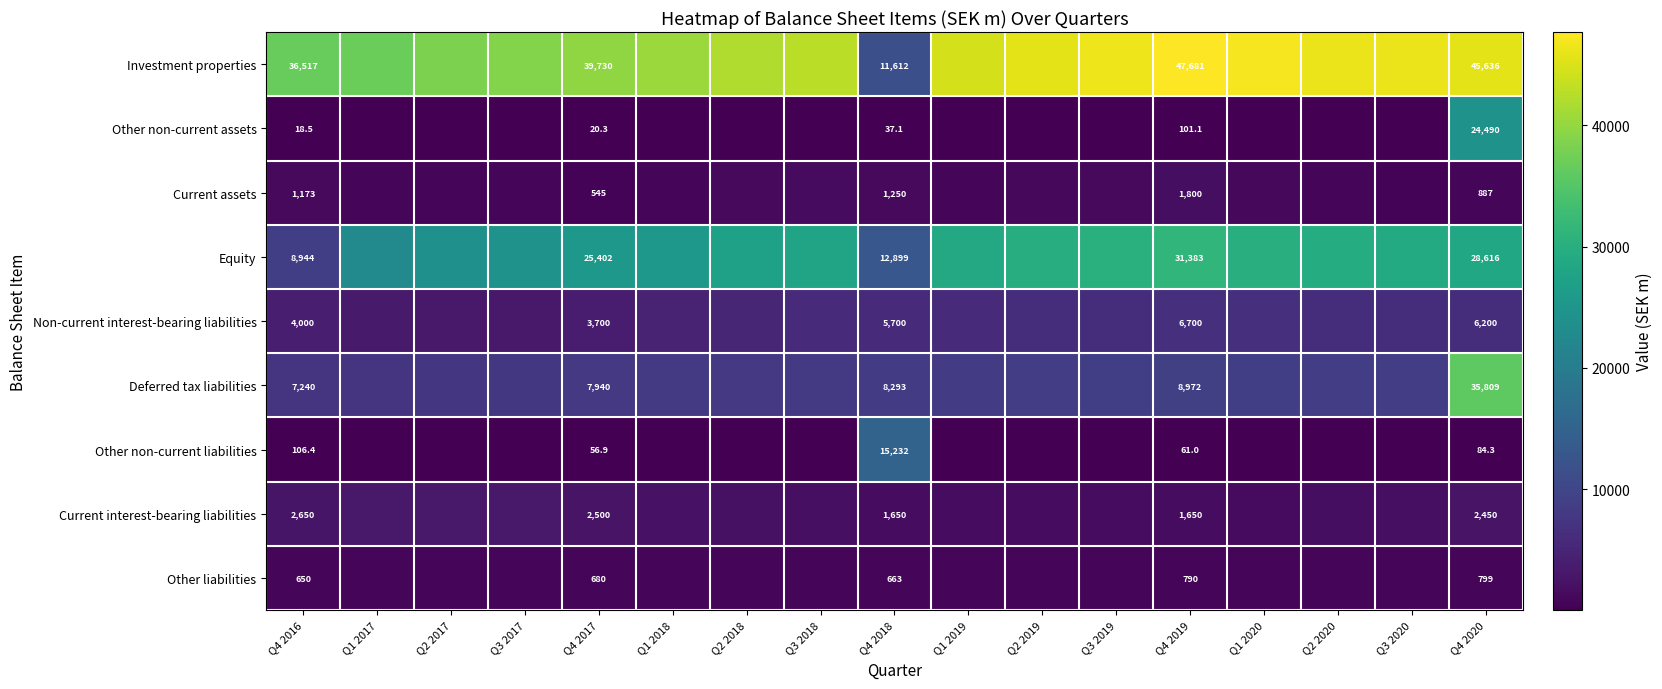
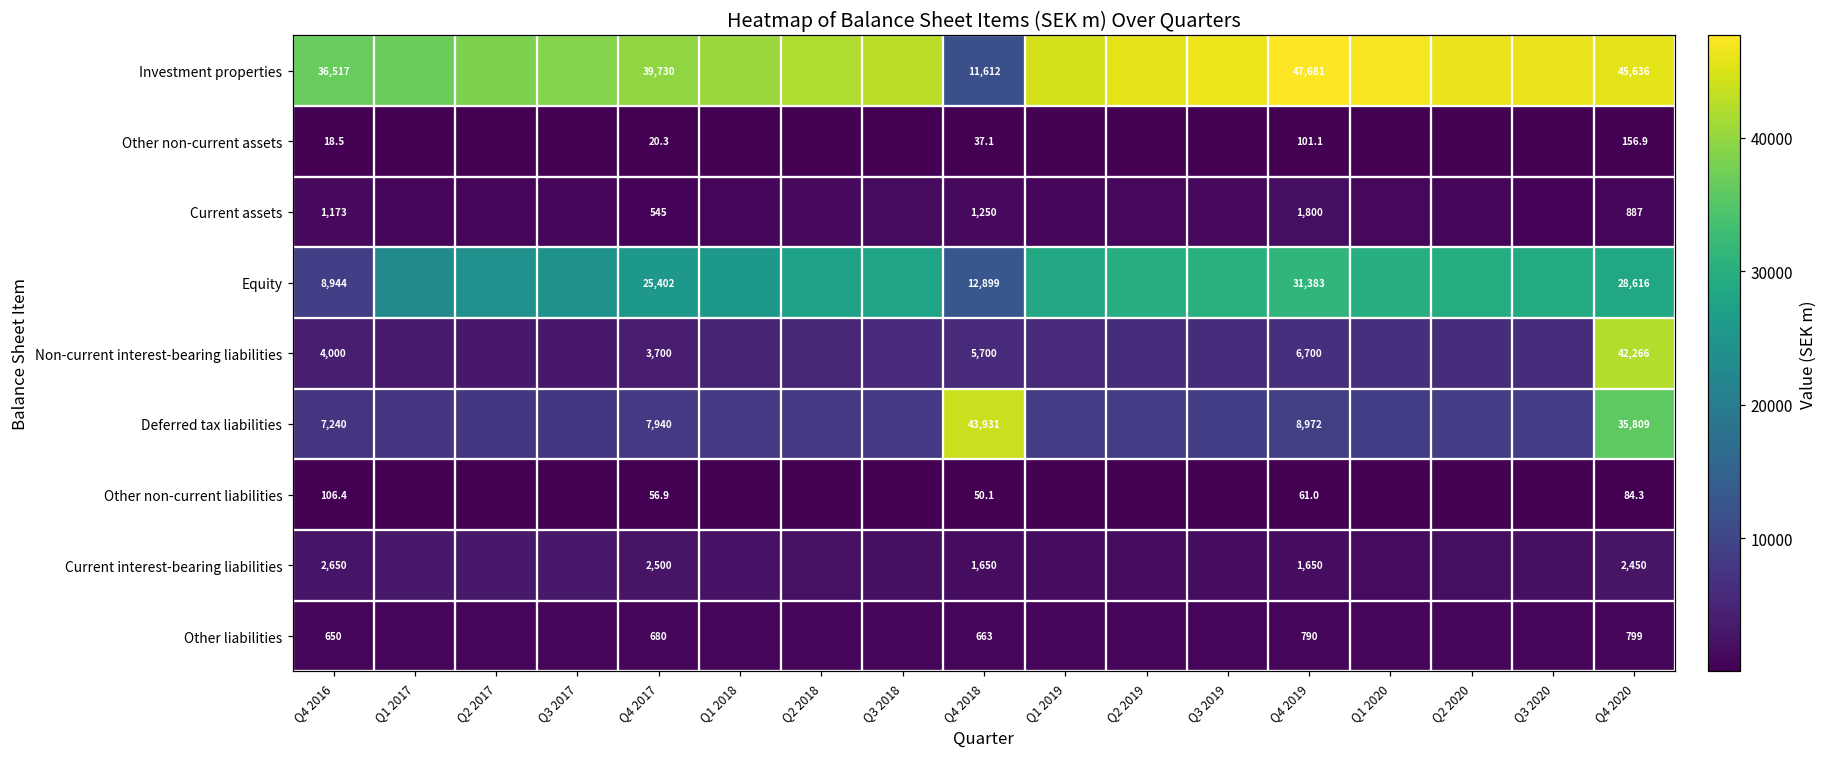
  {
    "Investment properties": {
      "Q4 2016": "36,517",
      "Q4 2017": "39,730",
      "Q4 2018": "11,612",
      "Q4 2019": "47,681",
      "Q4 2020": "45,636"
    },
    "Other non-current assets": {
      "Q4 2016": "18.5",
      "Q4 2017": "20.3",
      "Q4 2018": "37.1",
      "Q4 2019": "101.1",
-     "Q4 2020": "24,490"
+     "Q4 2020": "156.9"
    },
    "Current assets": {
      "Q4 2016": "1,173",
      "Q4 2017": "545",
      "Q4 2018": "1,250",
      "Q4 2019": "1,800",
      "Q4 2020": "887"
    },
    "Equity": {
      "Q4 2016": "8,944",
      "Q4 2017": "25,402",
      "Q4 2018": "12,899",
      "Q4 2019": "31,383",
      "Q4 2020": "28,616"
    },
    "Non-current interest-bearing liabilities": {
      "Q4 2016": "4,000",
      "Q4 2017": "3,700",
      "Q4 2018": "5,700",
      "Q4 2019": "6,700",
-     "Q4 2020": "6,200"
+     "Q4 2020": "42,266"
    },
    "Deferred tax liabilities": {
      "Q4 2016": "7,240",
      "Q4 2017": "7,940",
-     "Q4 2018": "8,293",
+     "Q4 2018": "43,931",
      "Q4 2019": "8,972",
      "Q4 2020": "35,809"
    },
    "Other non-current liabilities": {
      "Q4 2016": "106.4",
      "Q4 2017": "56.9",
-     "Q4 2018": "15,232",
+     "Q4 2018": "50.1",
      "Q4 2019": "61.0",
      "Q4 2020": "84.3"
    },
    "Current interest-bearing liabilities": {
      "Q4 2016": "2,650",
      "Q4 2017": "2,500",
      "Q4 2018": "1,650",
      "Q4 2019": "1,650",
      "Q4 2020": "2,450"
    },
    "Other liabilities": {
      "Q4 2016": "650",
      "Q4 2017": "680",
      "Q4 2018": "663",
      "Q4 2019": "790",
      "Q4 2020": "799"
    }
  }
